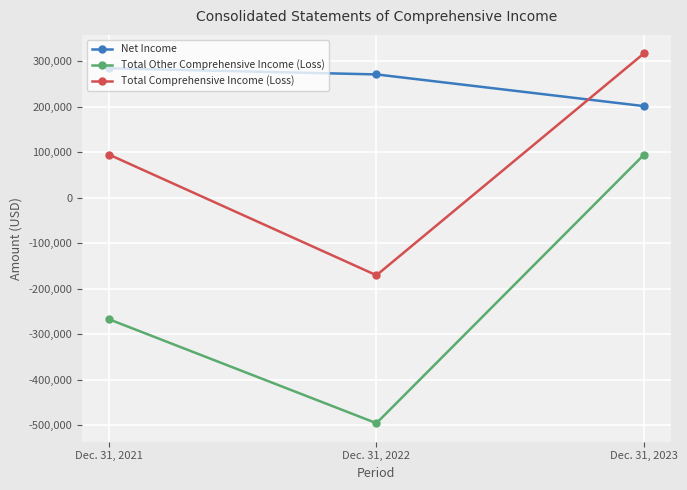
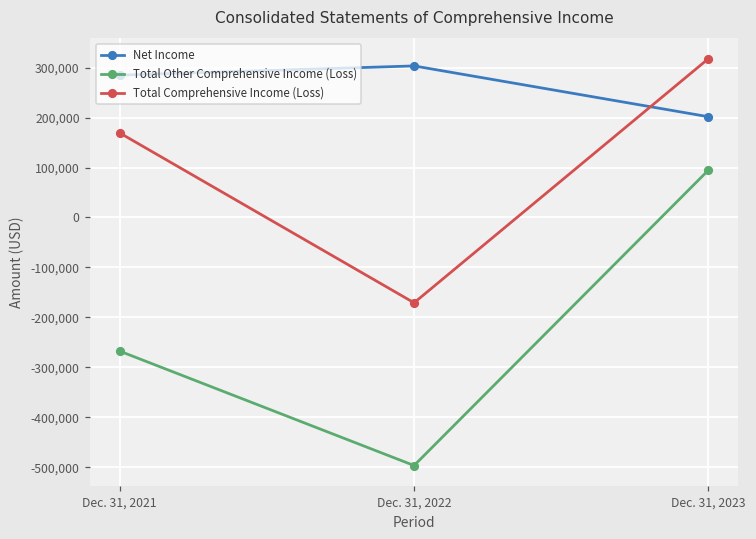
  {
    "Net Income": {
-     "Dec. 31, 2022": "270,000",
+     "Dec. 31, 2022": "300,000",
      "Dec. 31, 2023": "200,000"
    },
    "Total Other Comprehensive Income (Loss)": {
      "Dec. 31, 2021": "-270,000",
      "Dec. 31, 2022": "-500,000",
      "Dec. 31, 2023": "90,000"
    },
    "Total Comprehensive Income (Loss)": {
-     "Dec. 31, 2021": "90,000",
+     "Dec. 31, 2021": "170,000",
      "Dec. 31, 2022": "-170,000",
      "Dec. 31, 2023": "320,000"
    }
  }
